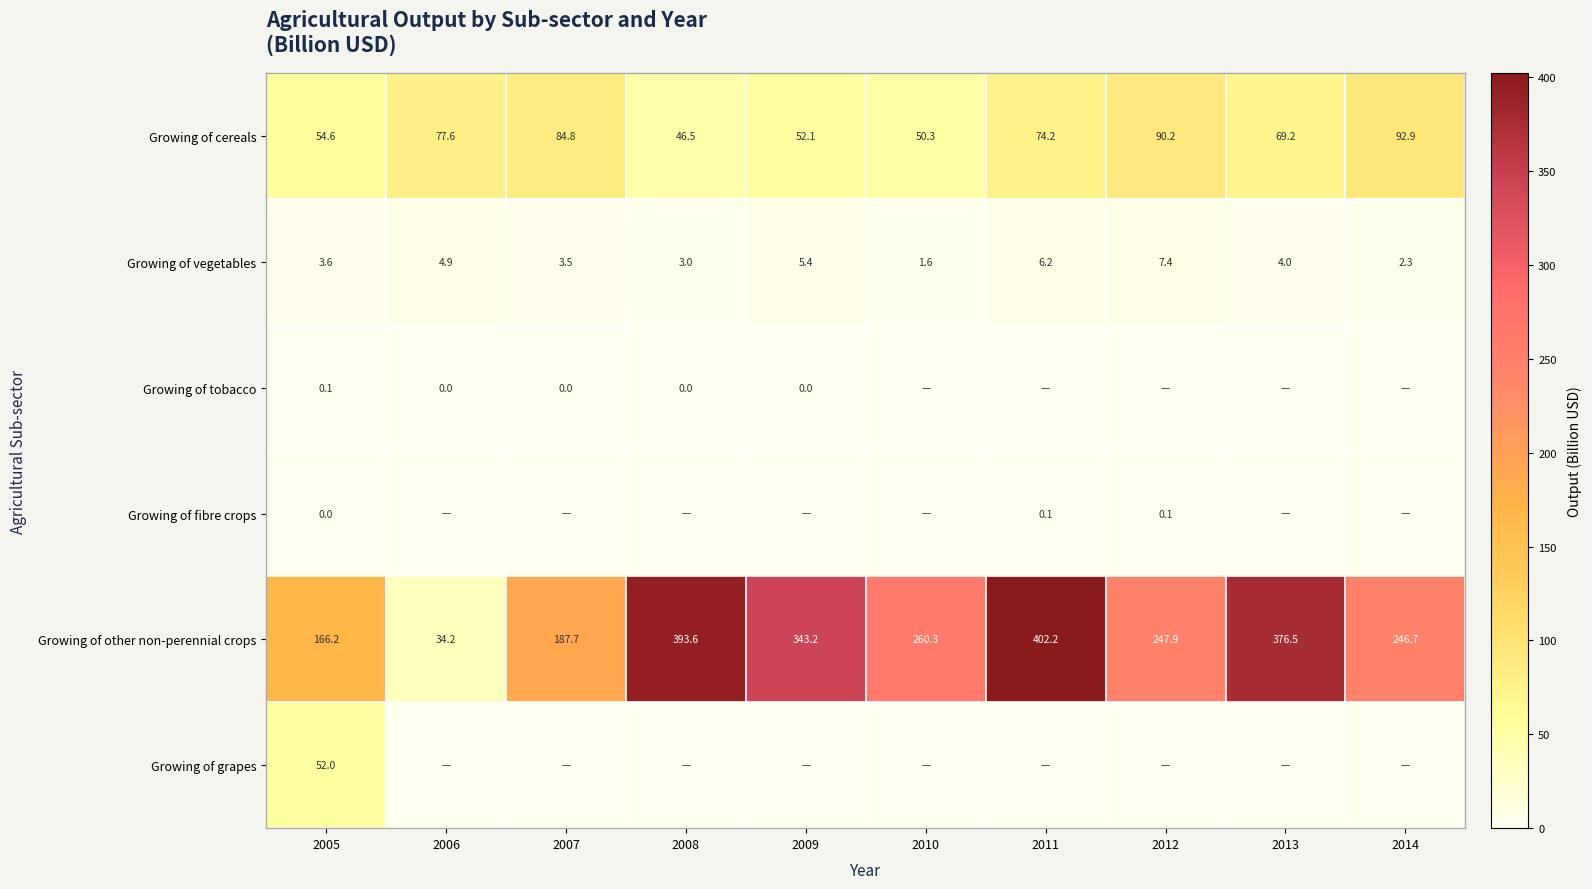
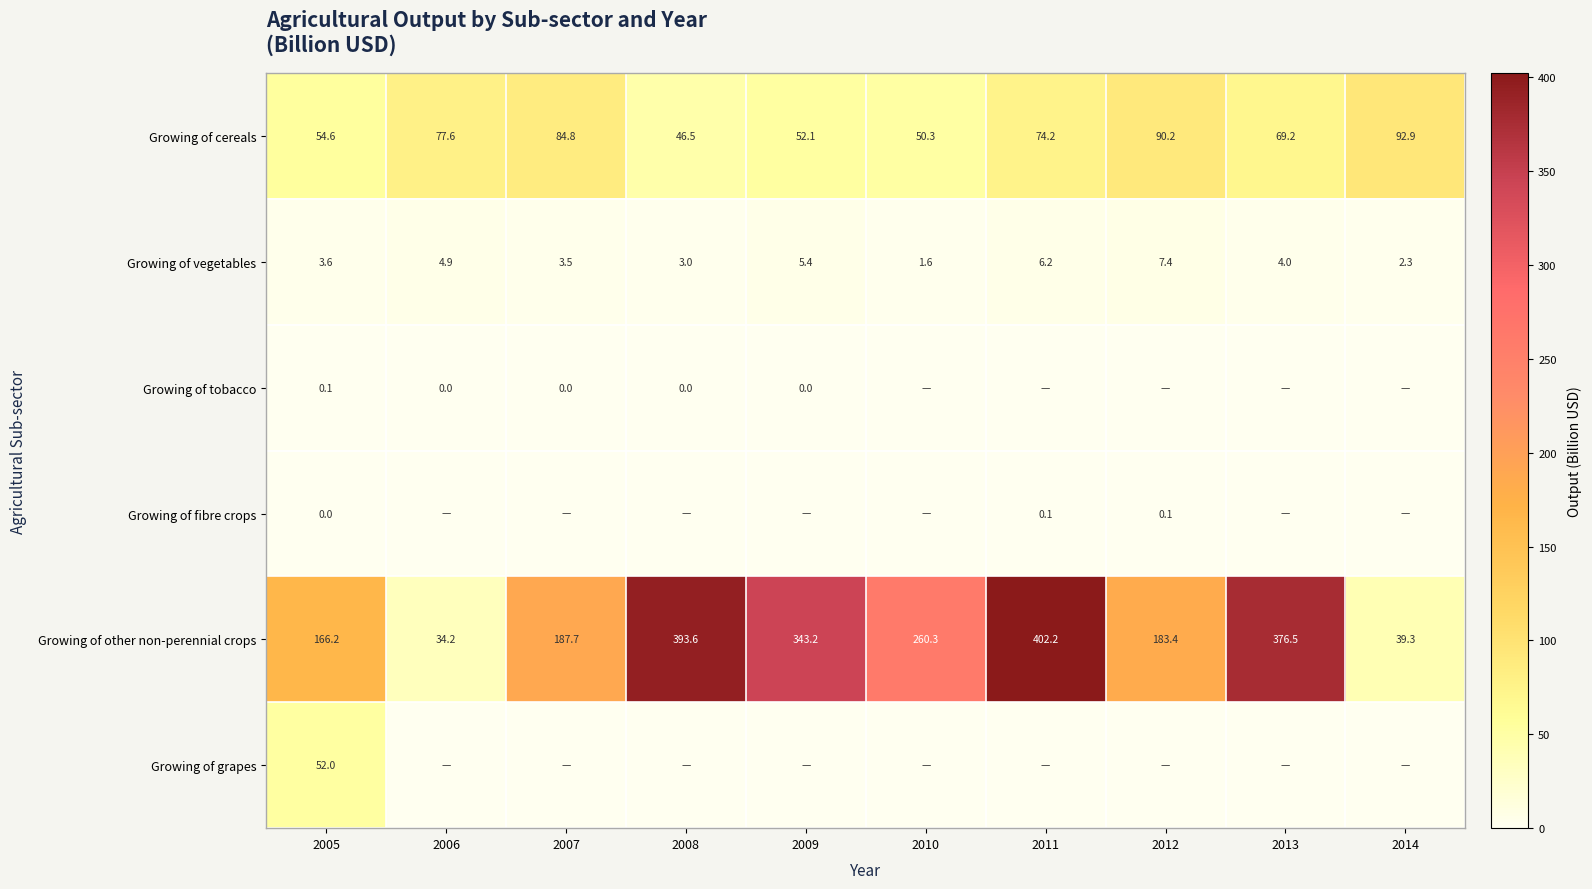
  {
    "Growing of cereals": {
      "2005": 54.6,
      "2006": 77.6,
      "2007": 84.8,
      "2008": 46.5,
      "2009": 52.1,
      "2010": 50.3,
      "2011": 74.2,
      "2012": 90.2,
      "2013": 69.2,
      "2014": 92.9
    },
    "Growing of vegetables": {
      "2005": 3.6,
      "2006": 4.9,
      "2007": 3.5,
      "2008": 3.0,
      "2009": 5.4,
      "2010": 1.6,
      "2011": 6.2,
      "2012": 7.4,
      "2013": 4.0,
      "2014": 2.3
    },
    "Growing of tobacco": {
      "2005": 0.1,
      "2006": 0.0,
      "2007": 0.0,
      "2008": 0.0,
      "2009": 0.0
    },
    "Growing of fibre crops": {
      "2005": 0.0,
      "2011": 0.1,
      "2012": 0.1
    },
    "Growing of other non-perennial crops": {
      "2005": 166.2,
      "2006": 34.2,
      "2007": 187.7,
      "2008": 393.6,
      "2009": 343.2,
      "2010": 260.3,
      "2011": 402.2,
-     "2012": 247.9,
+     "2012": 183.4,
      "2013": 376.5,
-     "2014": 246.7
+     "2014": 39.3
    },
    "Growing of grapes": {
      "2005": 52.0
    }
  }
